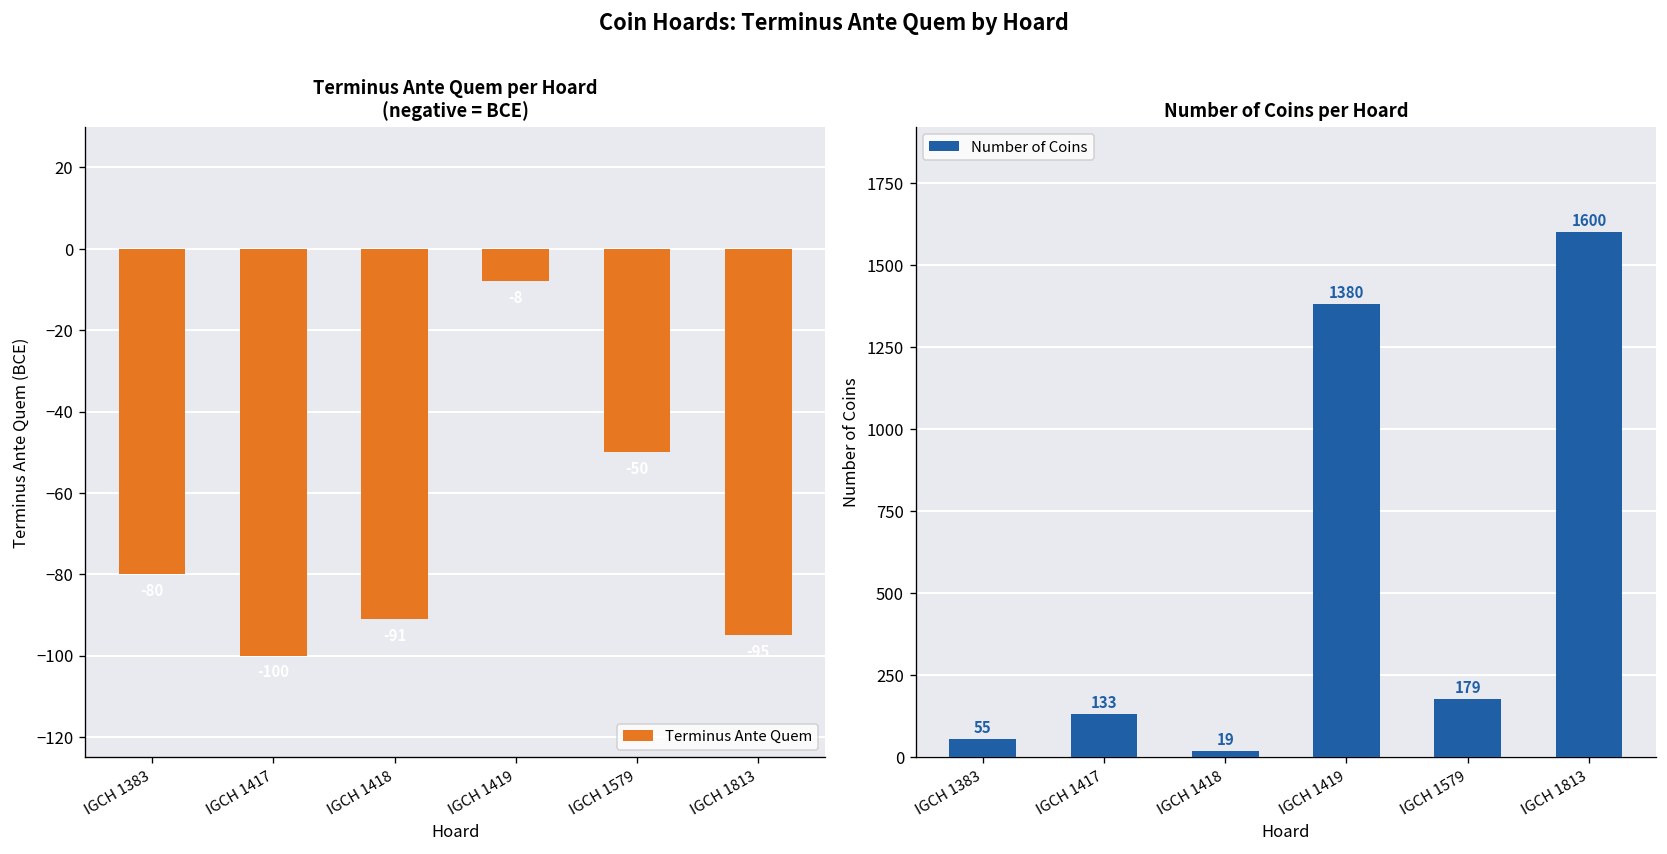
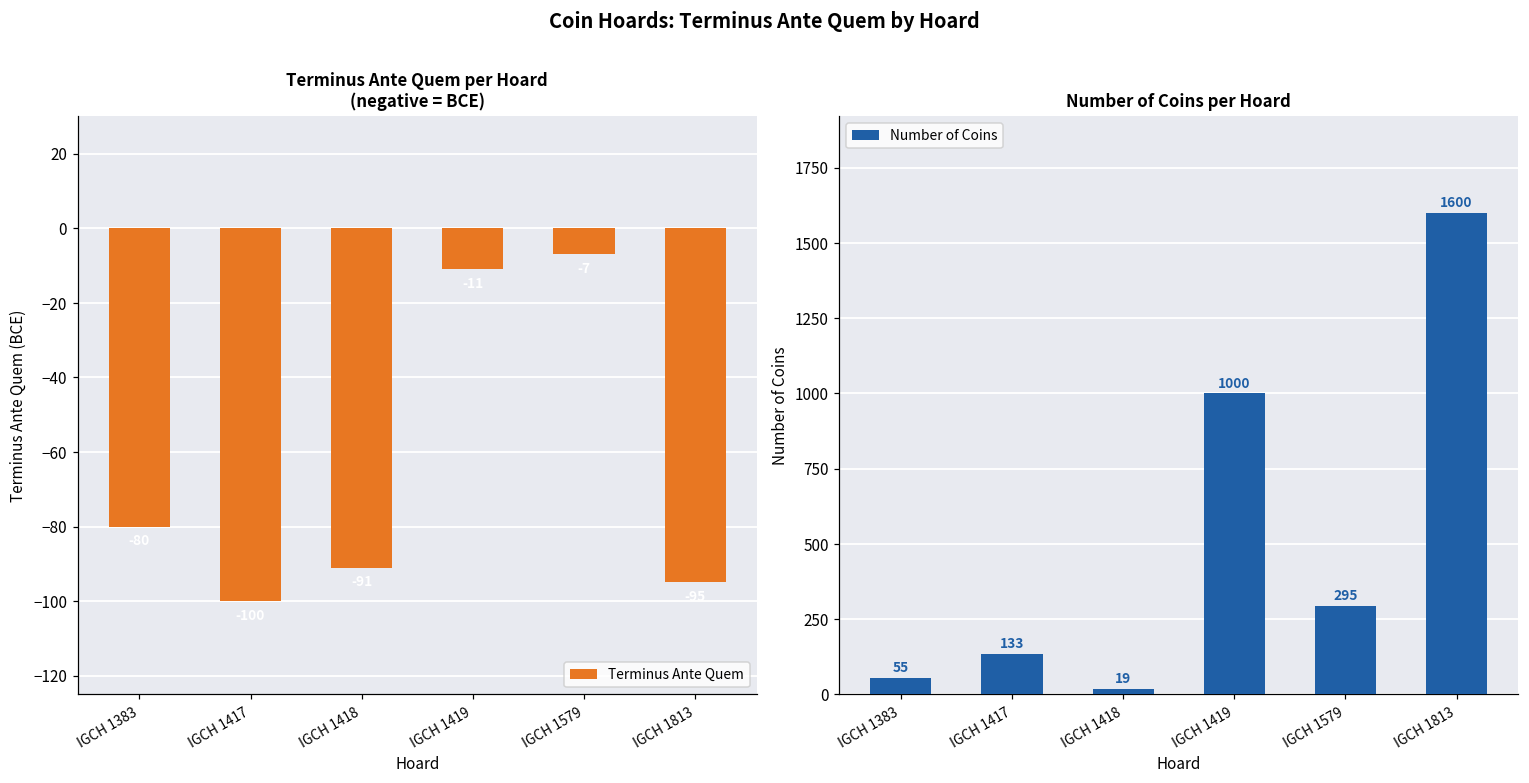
  {
    "Terminus Ante Quem per Hoard (negative = BCE)": {
      "IGCH 1383": -80,
      "IGCH 1417": -100,
      "IGCH 1418": -91,
-     "IGCH 1419": -8,
-     "IGCH 1579": -50,
+     "IGCH 1419": -11,
+     "IGCH 1579": -7,
      "IGCH 1813": -95
    },
    "Number of Coins per Hoard": {
      "IGCH 1383": 55,
      "IGCH 1417": 133,
      "IGCH 1418": 19,
-     "IGCH 1419": 1380,
-     "IGCH 1579": 179,
+     "IGCH 1419": 1000,
+     "IGCH 1579": 295,
      "IGCH 1813": 1600
    }
  }
